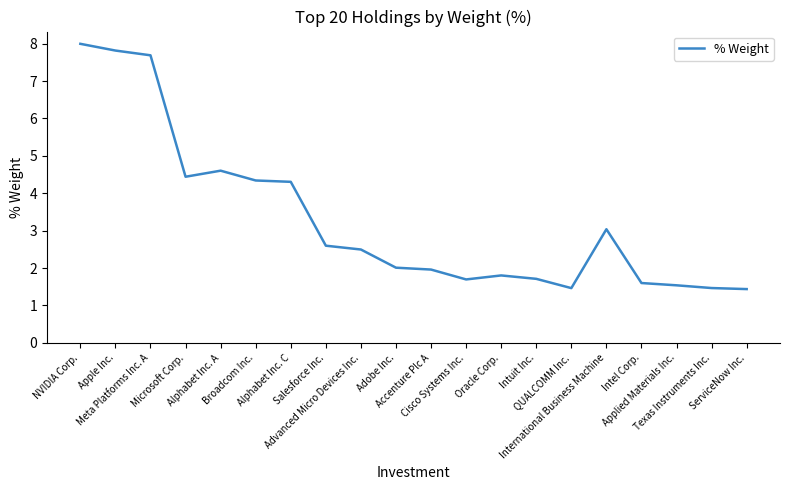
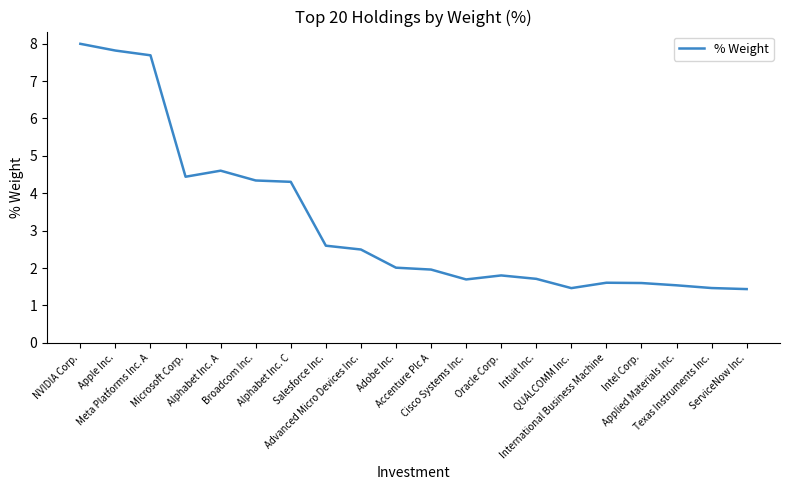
  {
    "NVIDIA Corp.": 8.0,
    "Apple Inc.": 7.8,
    "Meta Platforms Inc. A": 7.7,
    "Microsoft Corp.": 4.4,
    "Alphabet Inc. A": 4.6,
    "Broadcom Inc.": 4.3,
    "Alphabet Inc. C": 4.3,
    "Salesforce Inc.": 2.6,
    "Advanced Micro Devices Inc.": 2.5,
    "Adobe Inc.": 2.0,
    "Accenture Plc A": 2.0,
    "Cisco Systems Inc.": 1.7,
    "Oracle Corp.": 1.8,
    "Intuit Inc.": 1.7,
    "QUALCOMM Inc.": 1.5,
-   "International Business Machine": 3.0,
+   "International Business Machine": 1.6,
    "Intel Corp.": 1.6,
    "Applied Materials Inc.": 1.5,
    "Texas Instruments Inc.": 1.5,
    "ServiceNow Inc.": 1.4
  }
